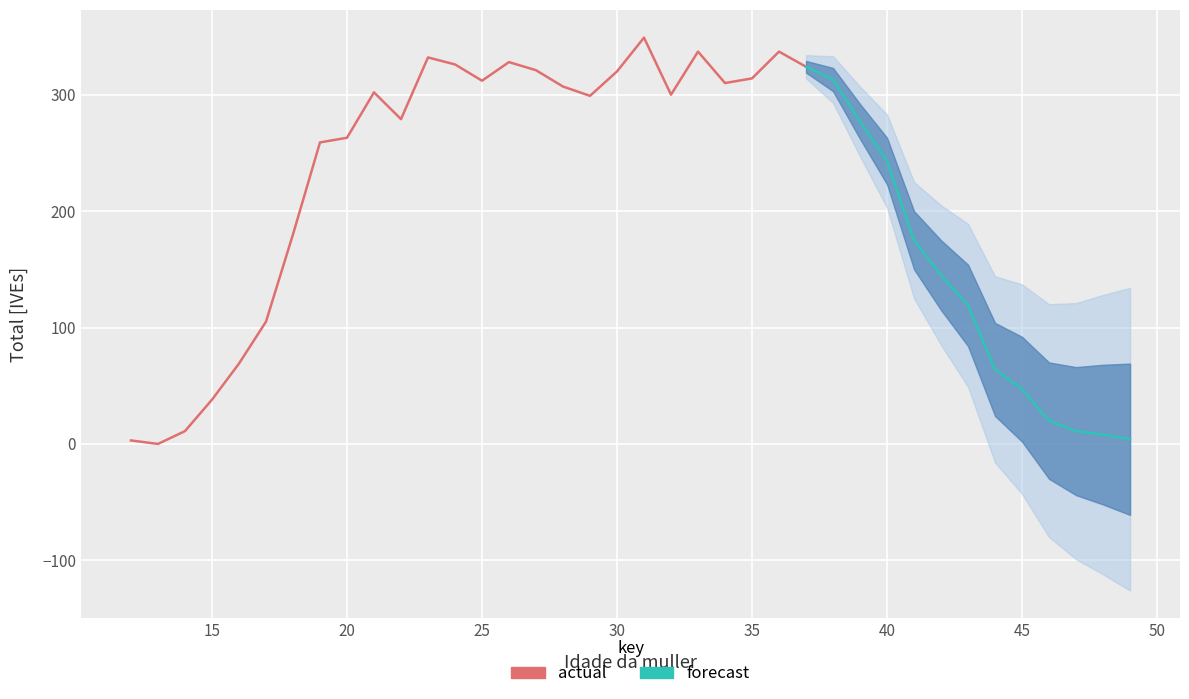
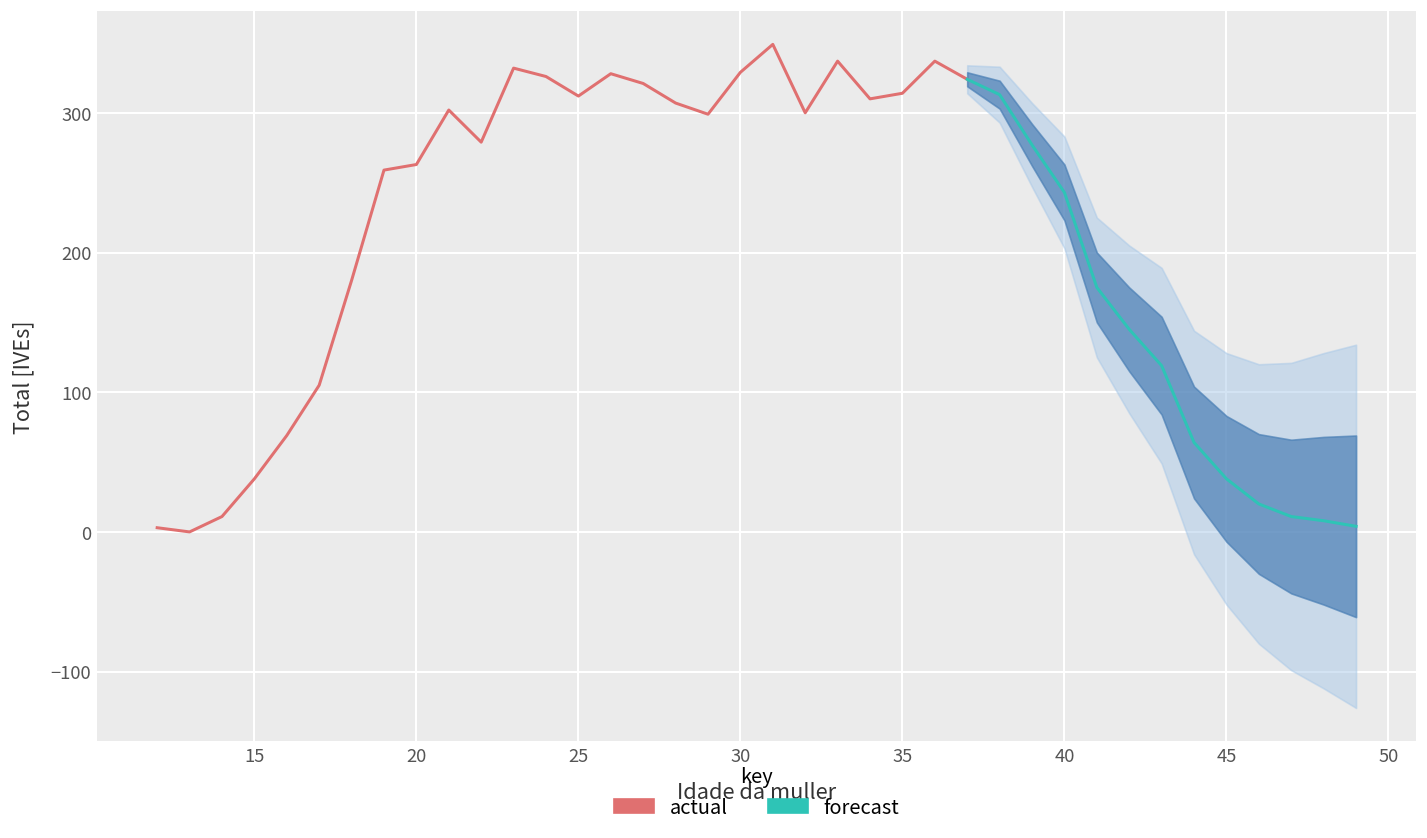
  {
    "actual": {
      "15": 38,
      "20": 263,
      "25": 312,
-     "30": 320,
+     "30": 329,
      "35": 314
    },
    "forecast": {
      "40": 243,
-     "45": 47
+     "45": 38
    }
  }
